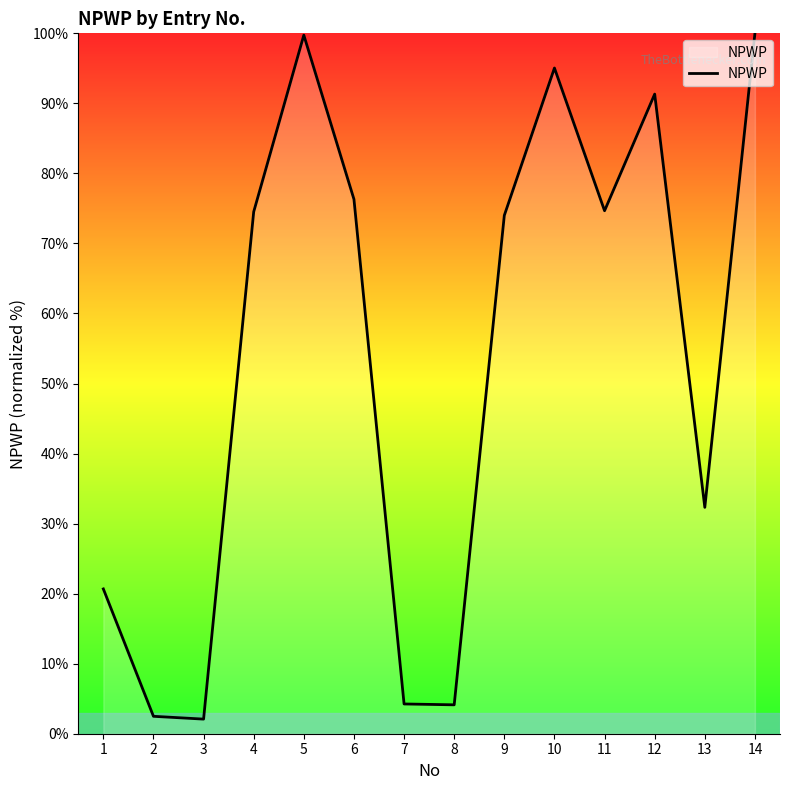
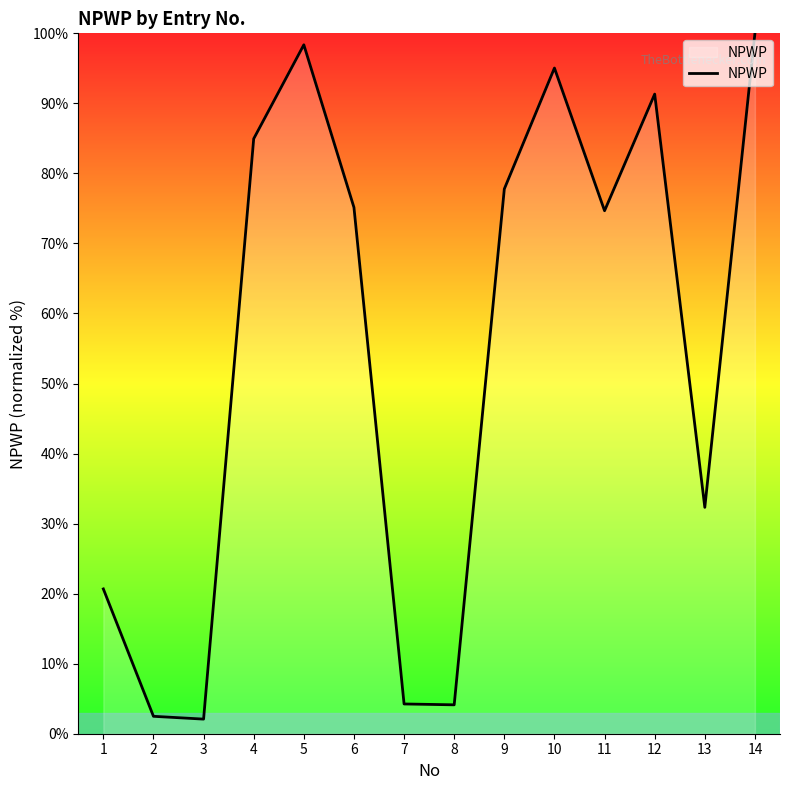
  {
    "1": "21%",
-   "4": "75%",
-   "5": "100%",
-   "6": "76%",
+   "4": "85%",
+   "5": "98%",
+   "6": "75%",
    "7": "4%",
    "8": "4%",
-   "9": "74%",
+   "9": "78%",
    "10": "95%",
    "11": "75%",
    "12": "91%",
    "13": "32%",
    "14": "100%"
  }
